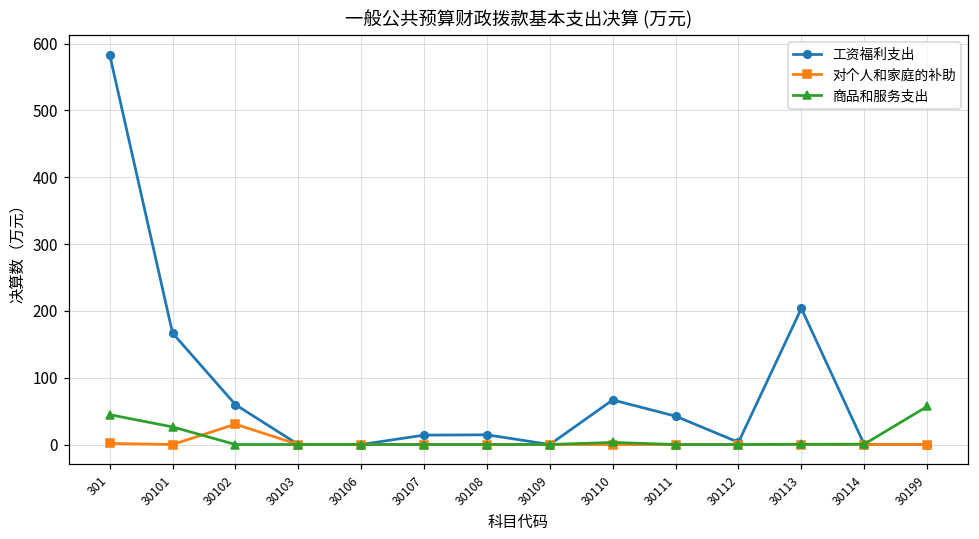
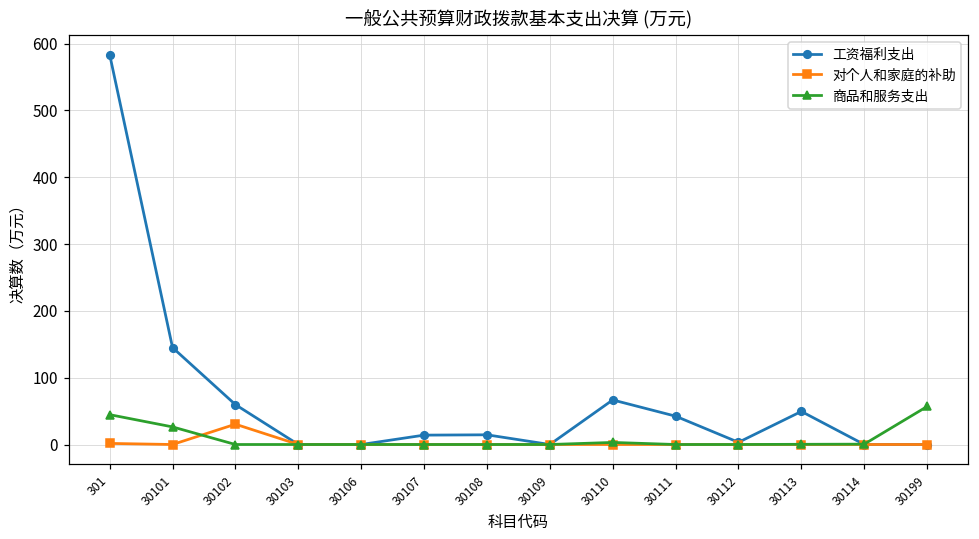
  {
    "工资福利支出": {
      "301": 580,
-     "30101": 170,
+     "30101": 150,
      "30102": 60,
      "30107": 10,
      "30108": 10,
      "30110": 70,
      "30111": 40,
-     "30113": 200
+     "30113": 50
    },
    "对个人和家庭的补助": {
      "301": 0,
      "30101": 0,
      "30102": 30
    },
    "商品和服务支出": {
      "301": 40,
      "30101": 30,
      "30102": 0,
      "30199": 60
    }
  }
